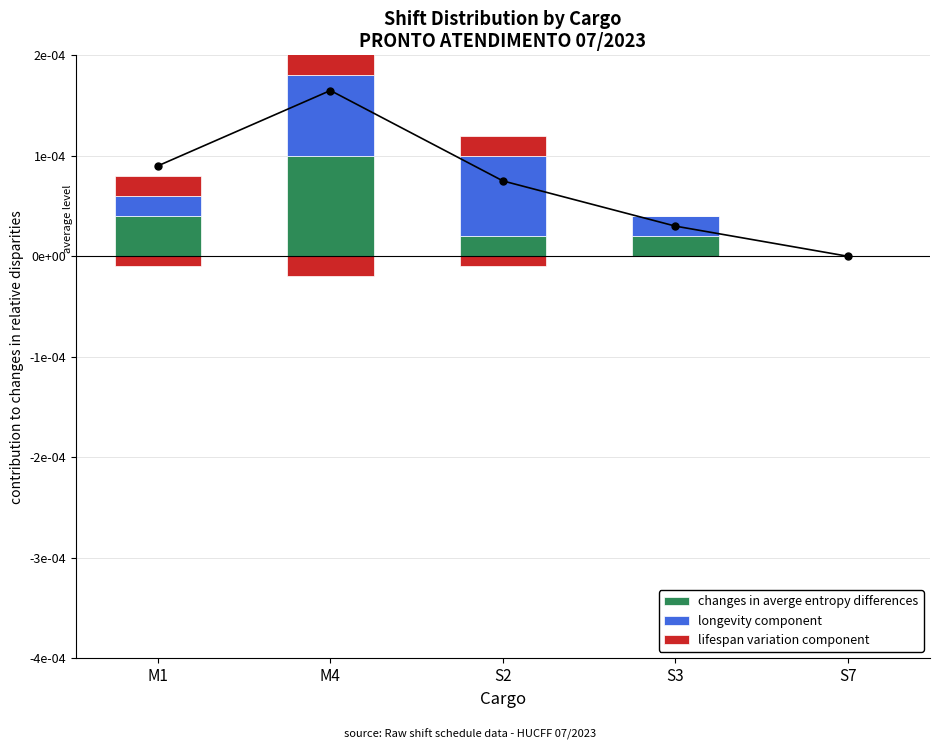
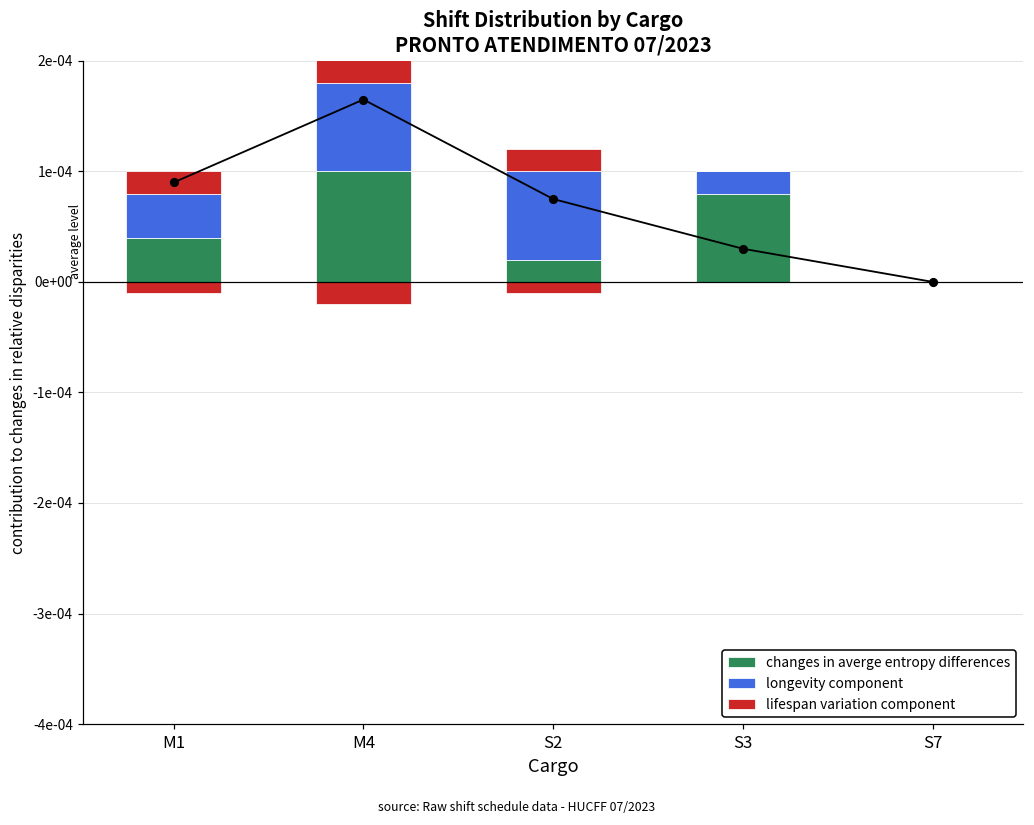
  {
    "changes in averge entropy differences": {
      "M1": 0.000040,
      "M4": 0.000100,
      "S2": 0.000020,
-     "S3": 0.000020,
+     "S3": 0.000080,
      "S7": 0.000000
    },
    "longevity component": {
-     "M1": 0.000020,
+     "M1": 0.000040,
      "M4": 0.000080,
      "S2": 0.000080,
      "S3": 0.000020,
      "S7": 0.000000
    }
  }
